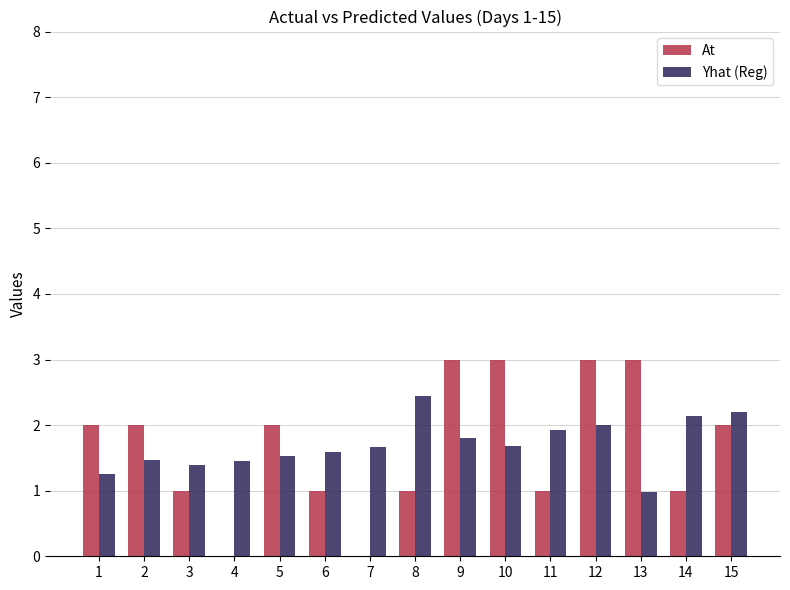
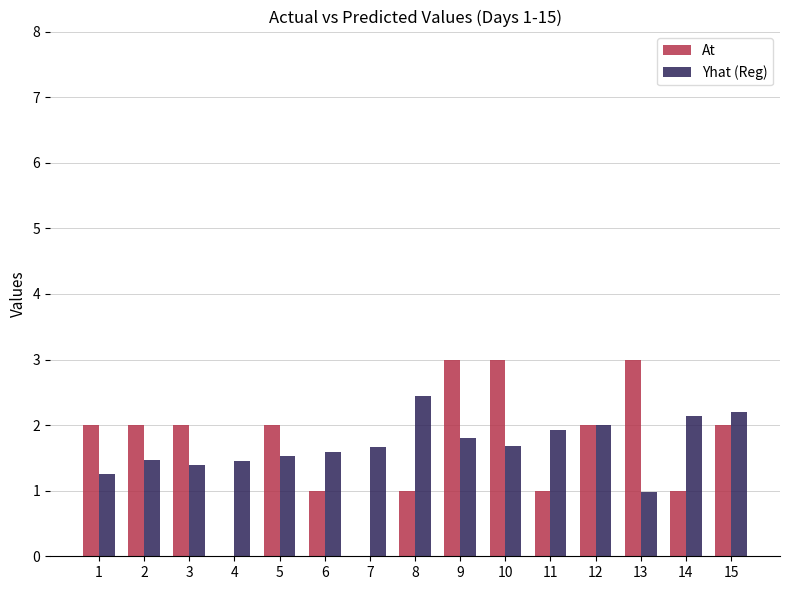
  {
    "At": {
      "1": 2,
      "2": 2,
-     "3": 1,
+     "3": 2,
      "4": 0,
      "5": 2,
      "6": 1,
      "7": 0,
      "8": 1,
      "9": 3,
      "10": 3,
      "11": 1,
-     "12": 3,
+     "12": 2,
      "13": 3,
      "14": 1,
      "15": 2
    },
    "Yhat (Reg)": {
      "1": 1.3,
      "2": 1.5,
      "3": 1.4,
      "4": 1.5,
      "5": 1.5,
      "6": 1.6,
      "7": 1.7,
      "8": 2.4,
      "9": 1.8,
      "10": 1.7,
      "11": 1.9,
      "12": 2,
      "13": 1,
      "14": 2.1,
      "15": 2.2
    }
  }
